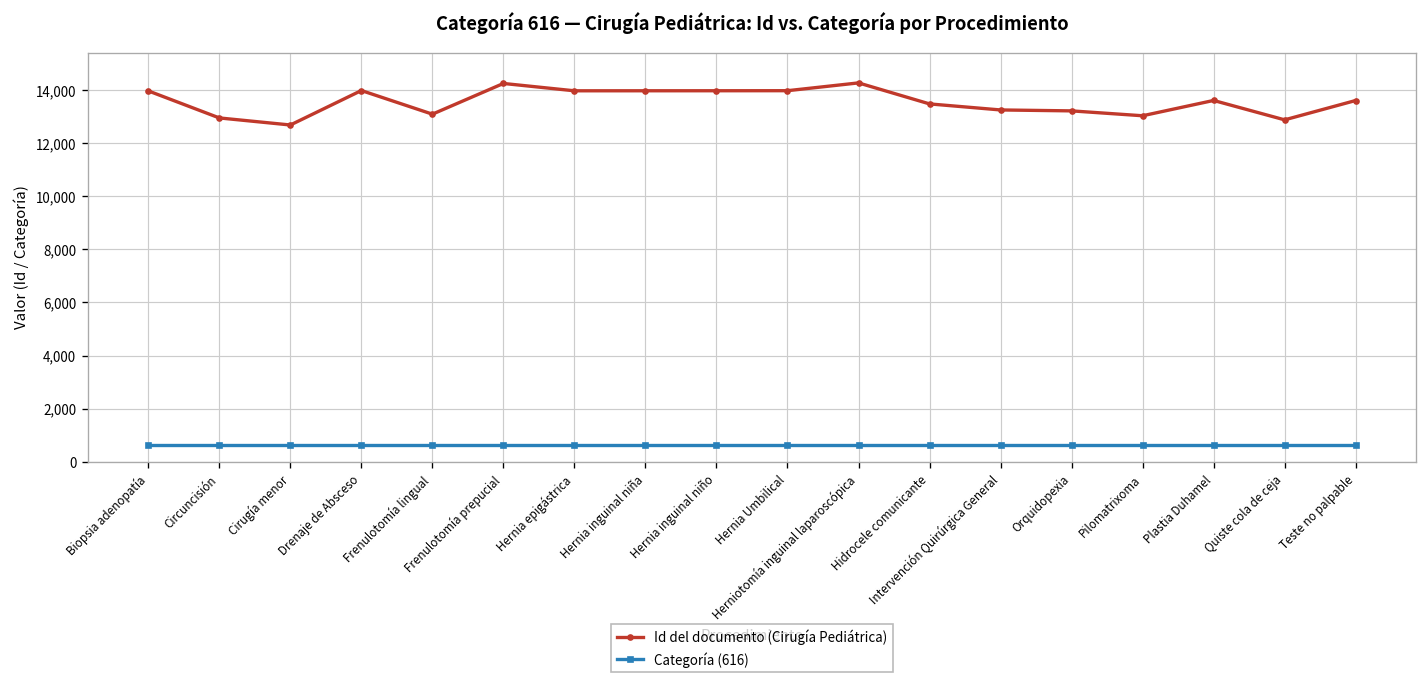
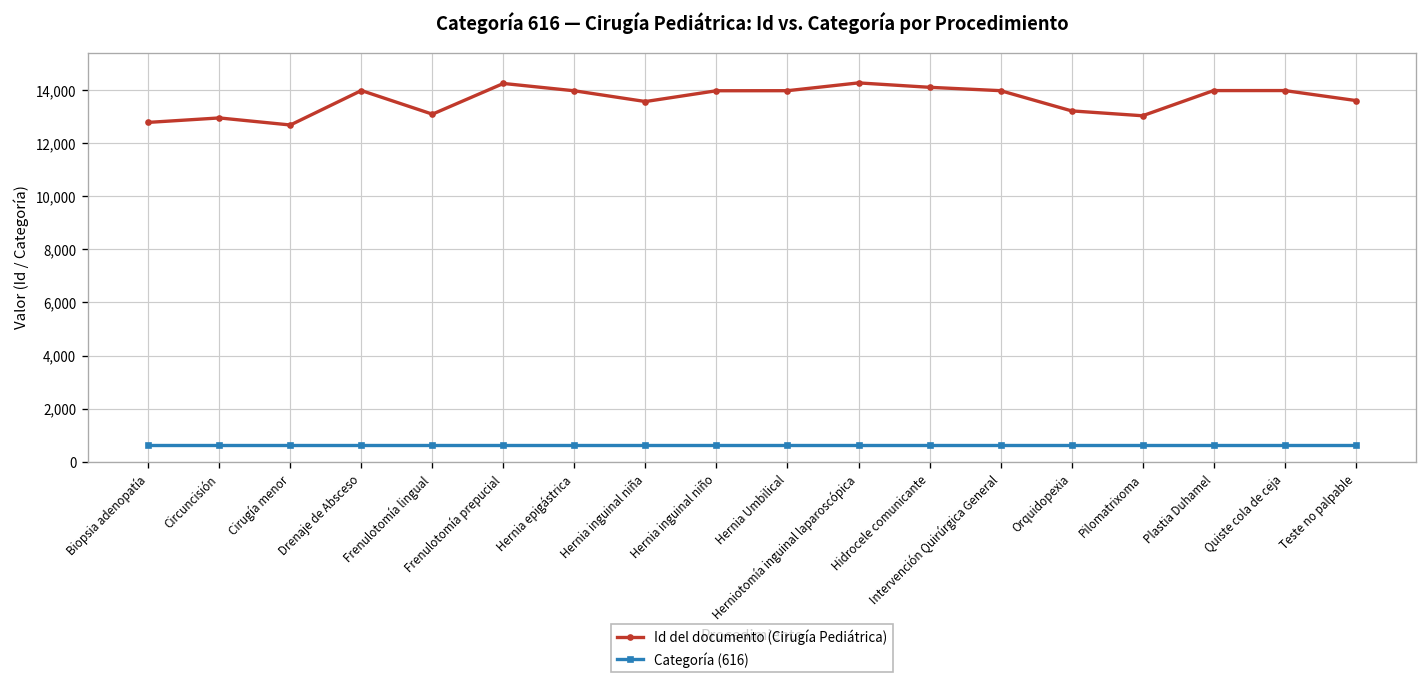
  {
    "Id del documento (Cirugía Pediátrica)": {
-     "Biopsia adenopatía": "14,000",
+     "Biopsia adenopatía": "12,800",
      "Circuncisión": "13,000",
      "Cirugía menor": "12,700",
      "Drenaje de Absceso": "14,000",
      "Frenulotomía lingual": "13,100",
      "Frenulotomía prepucial": "14,300",
      "Hernia epigástrica": "14,000",
-     "Hernia inguinal niña": "14,000",
+     "Hernia inguinal niña": "13,600",
      "Hernia inguinal niño": "14,000",
      "Hernia Umbilical": "14,000",
      "Herniotomía inguinal laparoscópica": "14,300",
-     "Hidrocele comunicante": "13,500",
-     "Intervención Quirúrgica General": "13,300",
+     "Hidrocele comunicante": "14,100",
+     "Intervención Quirúrgica General": "14,000",
      "Orquidopexia": "13,200",
      "Pilomatrixoma": "13,000",
-     "Plastia Duhamel": "13,600",
-     "Quiste cola de ceja": "12,900",
+     "Plastia Duhamel": "14,000",
+     "Quiste cola de ceja": "14,000",
      "Teste no palpable": "13,600"
    },
    "Categoría (616)": {
      "Biopsia adenopatía": "600",
      "Circuncisión": "600",
      "Cirugía menor": "600",
      "Drenaje de Absceso": "600",
      "Frenulotomía lingual": "600",
      "Frenulotomía prepucial": "600",
      "Hernia epigástrica": "600",
      "Hernia inguinal niña": "600",
      "Hernia inguinal niño": "600",
      "Hernia Umbilical": "600",
      "Herniotomía inguinal laparoscópica": "600",
      "Hidrocele comunicante": "600",
      "Intervención Quirúrgica General": "600",
      "Orquidopexia": "600",
      "Pilomatrixoma": "600",
      "Plastia Duhamel": "600",
      "Quiste cola de ceja": "600",
      "Teste no palpable": "600"
    }
  }
